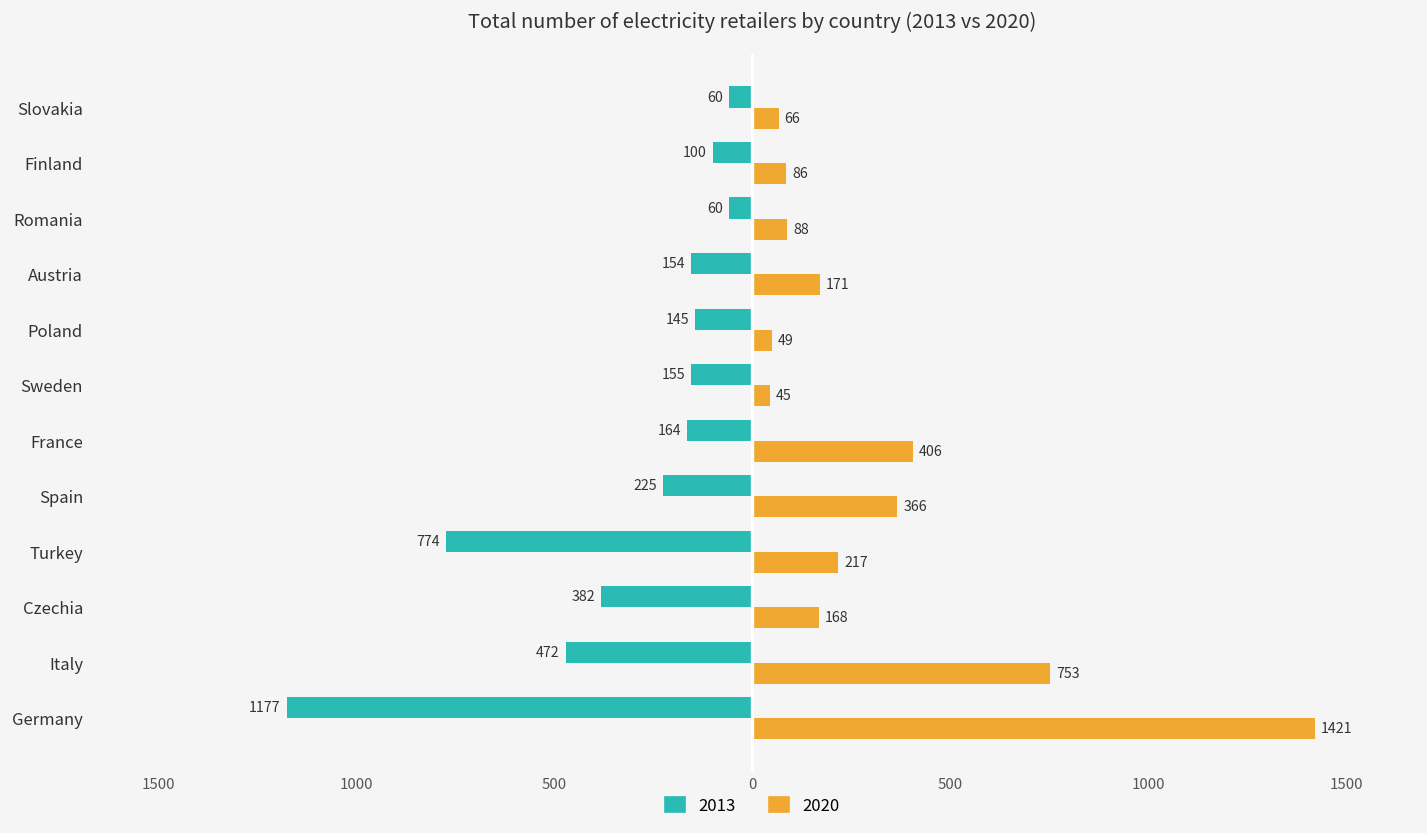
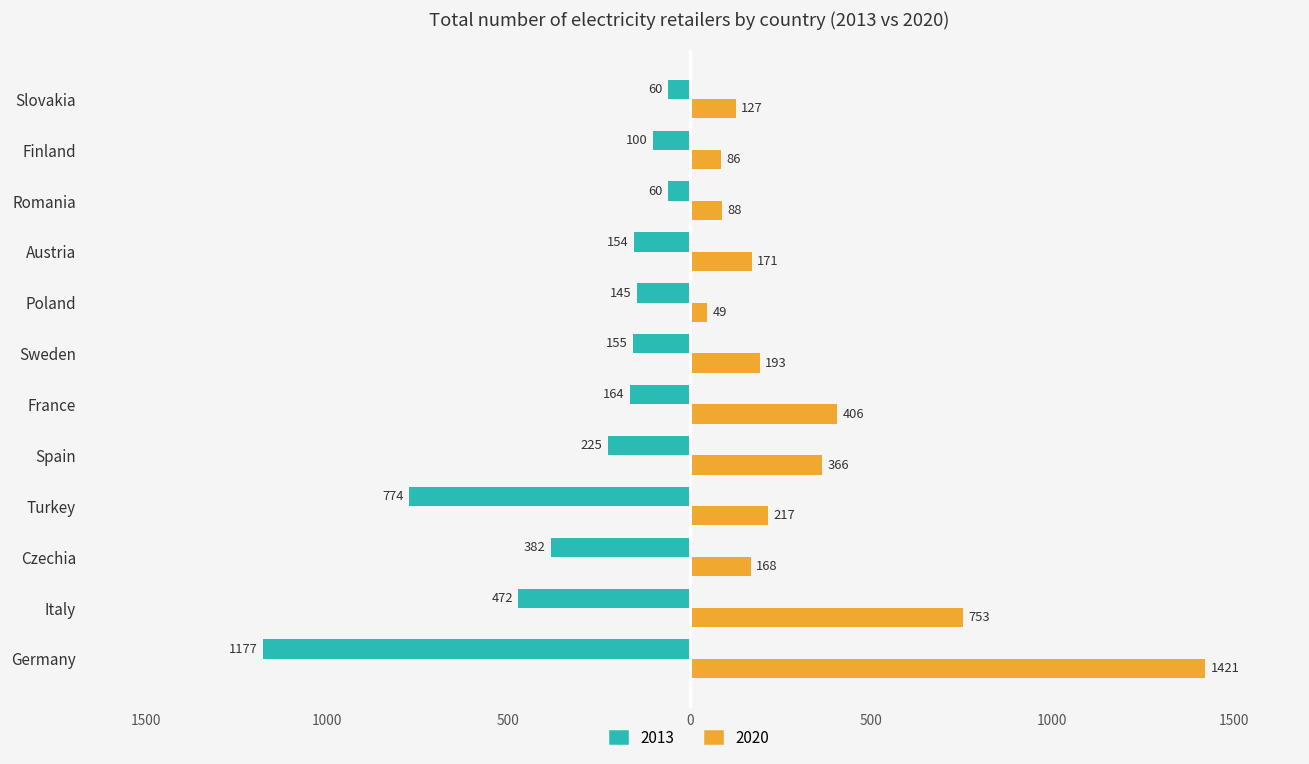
  {
    "2020": {
-     "Slovakia": 66,
+     "Slovakia": 127,
      "Finland": 86,
      "Romania": 88,
      "Austria": 171,
      "Poland": 49,
-     "Sweden": 45,
+     "Sweden": 193,
      "France": 406,
      "Spain": 366,
      "Turkey": 217,
      "Czechia": 168,
      "Italy": 753,
      "Germany": 1421
    }
  }
